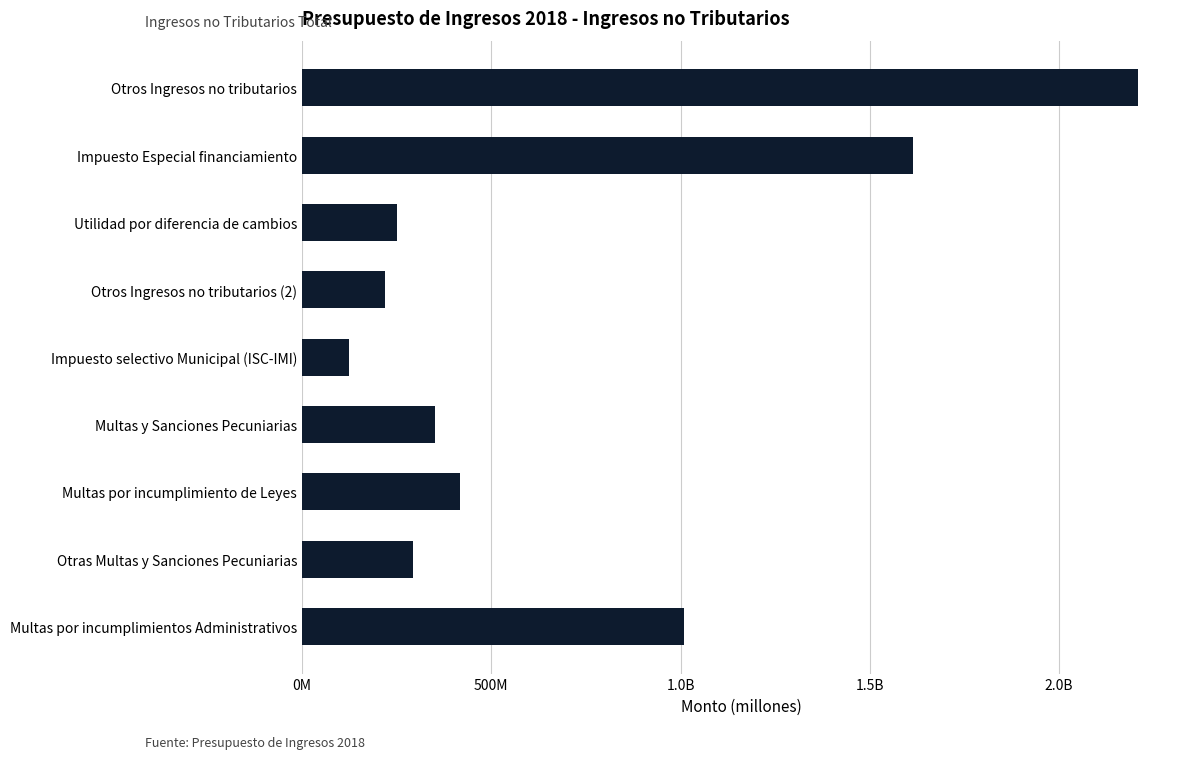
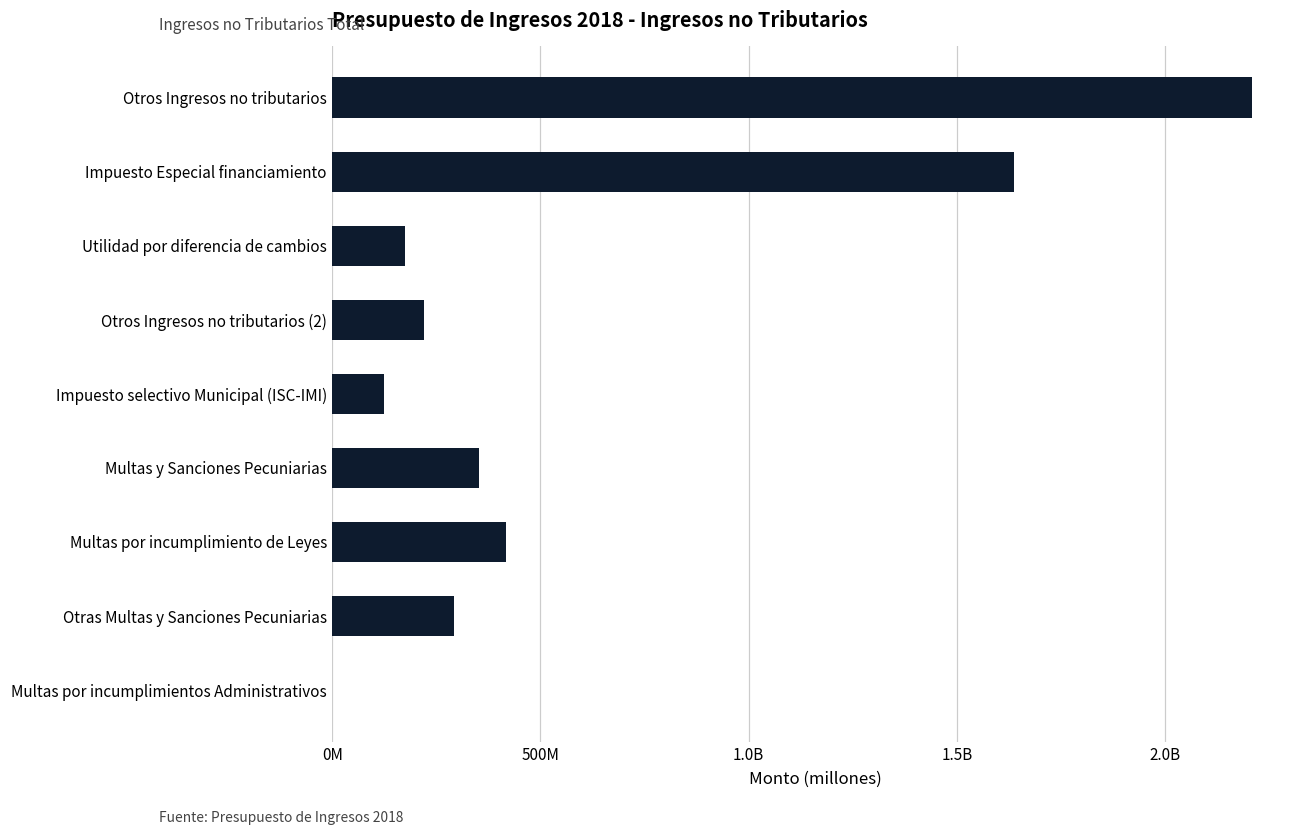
  {
    "Otros Ingresos no tributarios": 2210000000,
-   "Impuesto Especial financiamiento": 1610000000,
-   "Utilidad por diferencia de cambios": 250000000,
+   "Impuesto Especial financiamiento": 1640000000,
+   "Utilidad por diferencia de cambios": 180000000,
    "Otros Ingresos no tributarios (2)": 220000000,
    "Impuesto selectivo Municipal (ISC-IMI)": 120000000,
    "Multas y Sanciones Pecuniarias": 350000000,
    "Multas por incumplimiento de Leyes": 420000000,
    "Otras Multas y Sanciones Pecuniarias": 290000000,
-   "Multas por incumplimientos Administrativos": 1010000000
+   "Multas por incumplimientos Administrativos": 0
  }
